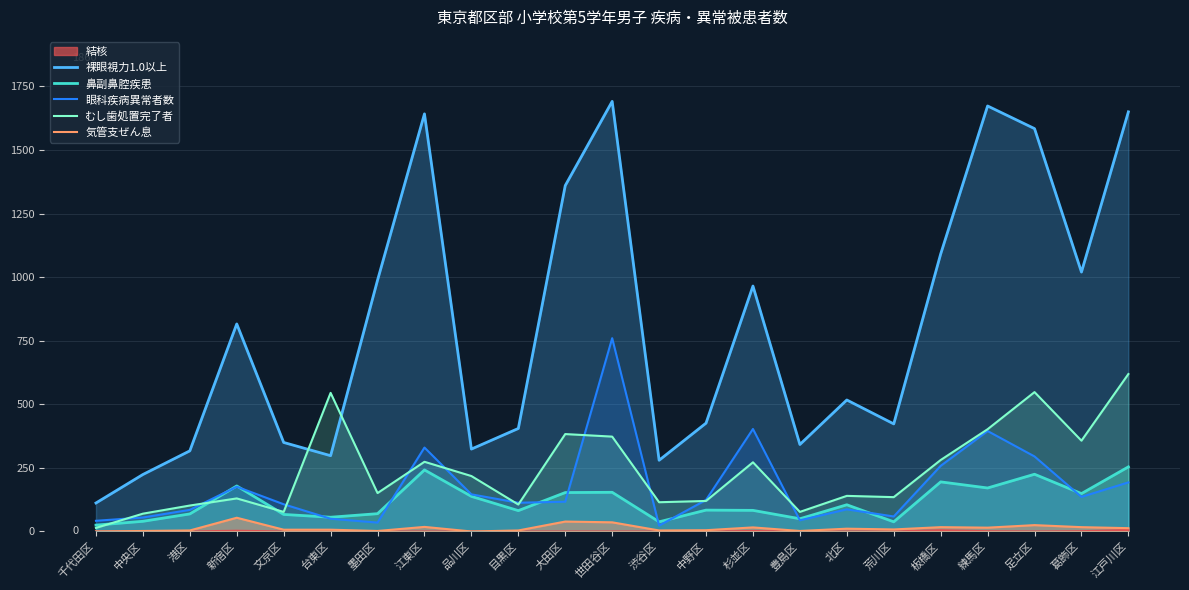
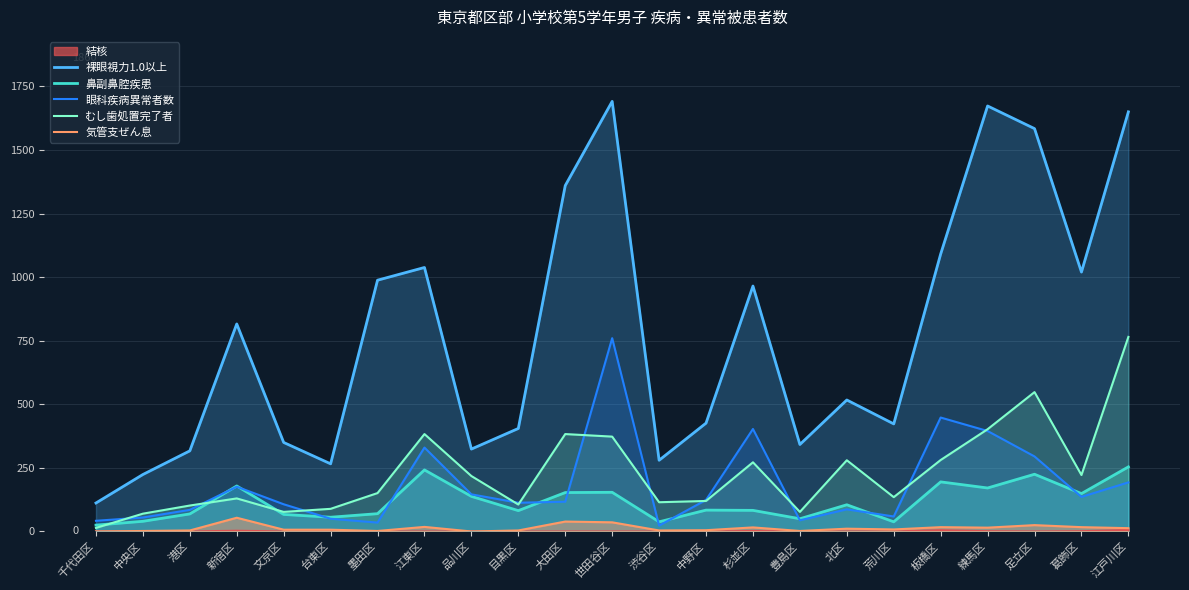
  {
    "結核": {
      "新宿区": 0,
      "江東区": 0,
      "大田区": 0,
      "世田谷区": 0,
      "杉並区": 0,
      "北区": 0,
      "板橋区": 10,
      "練馬区": 0,
      "足立区": 0,
      "葛飾区": 0
    },
    "裸眼視力1.0以上": {
      "千代田区": 110,
      "中央区": 220,
      "港区": 320,
      "新宿区": 820,
      "文京区": 350,
-     "台東区": 300,
+     "台東区": 270,
      "墨田区": 990,
-     "江東区": 1640,
+     "江東区": 1040,
      "品川区": 320,
      "目黒区": 410,
      "大田区": 1360,
      "世田谷区": 1690,
      "渋谷区": 280,
      "中野区": 430,
      "杉並区": 970,
      "豊島区": 340,
      "北区": 520,
      "荒川区": 420,
      "板橋区": 1090,
      "練馬区": 1670,
      "足立区": 1580,
      "葛飾区": 1020,
      "江戸川区": 1650
    },
    "鼻副鼻腔疾患": {
      "中央区": 40,
      "港区": 70,
      "墨田区": 70,
      "江東区": 240,
      "目黒区": 80,
      "大田区": 150,
      "世田谷区": 150,
      "渋谷区": 40,
      "中野区": 80,
      "杉並区": 80,
      "北区": 110,
      "荒川区": 40,
      "板橋区": 200,
      "練馬区": 170,
      "足立区": 230,
      "葛飾区": 150,
      "江戸川区": 250
    },
    "眼科疾病異常者数": {
      "千代田区": 40,
      "中央区": 60,
      "港区": 90,
      "文京区": 110,
      "墨田区": 40,
      "江東区": 330,
      "大田区": 120,
      "世田谷区": 760,
      "渋谷区": 20,
      "杉並区": 400,
      "北区": 90,
      "荒川区": 60,
-     "板橋区": 260,
+     "板橋区": 450,
      "足立区": 300,
      "葛飾区": 140,
      "江戸川区": 190
    },
    "むし歯処置完了者": {
      "中央区": 70,
      "港区": 100,
      "新宿区": 130,
-     "台東区": 550,
+     "台東区": 90,
      "墨田区": 150,
-     "江東区": 270,
+     "江東区": 380,
      "品川区": 220,
      "大田区": 380,
      "世田谷区": 370,
      "渋谷区": 120,
      "杉並区": 270,
      "豊島区": 80,
-     "北区": 140,
+     "北区": 280,
      "荒川区": 140,
      "板橋区": 280,
      "足立区": 550,
-     "葛飾区": 360,
-     "江戸川区": 620
+     "葛飾区": 220,
+     "江戸川区": 770
    },
    "気管支ぜん息": {
      "新宿区": 50,
      "江東区": 20,
      "大田区": 40,
      "世田谷区": 40,
      "杉並区": 20,
      "北区": 10,
      "板橋区": 20,
      "練馬区": 20,
      "足立区": 30,
      "葛飾区": 20
    }
  }
